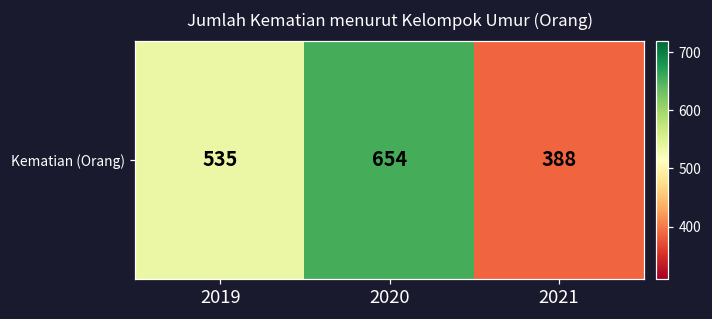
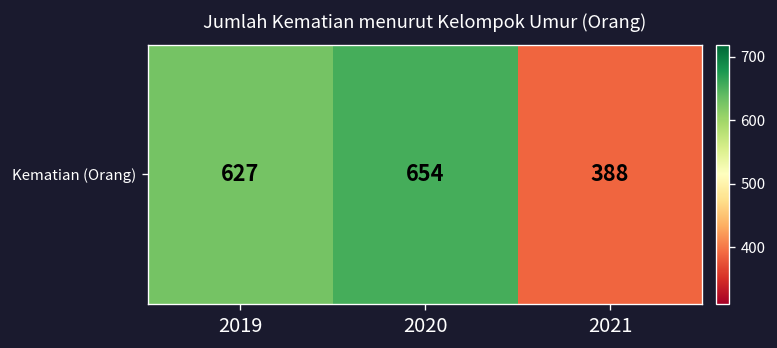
  {
    "Kematian (Orang)": {
-     "2019": 535,
+     "2019": 627,
      "2020": 654,
      "2021": 388
    }
  }
